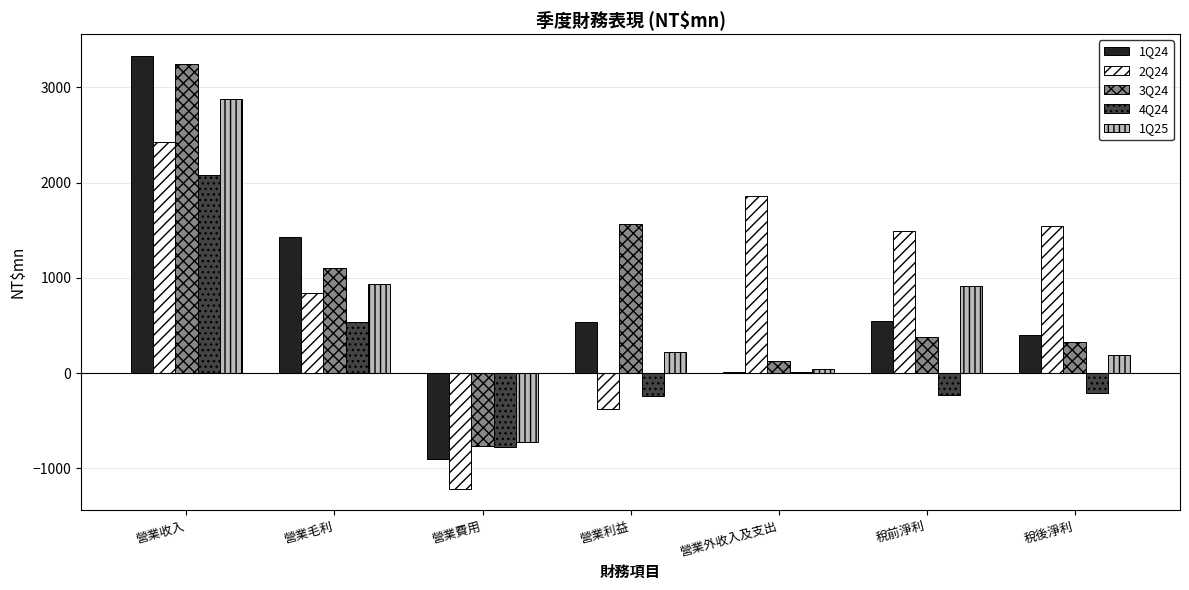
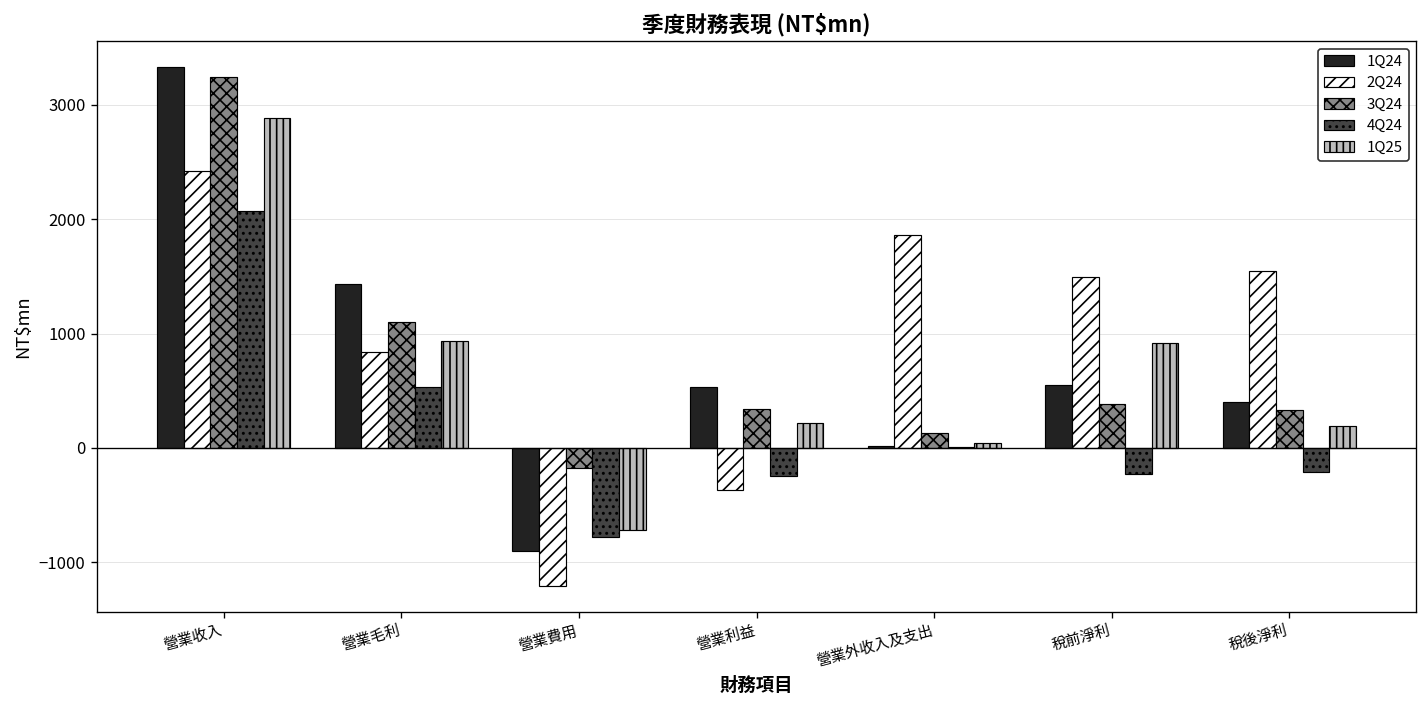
  {
    "2Q24": {
      "營業收入": 2400,
      "營業毛利": 800,
      "營業費用": -1200,
      "營業利益": -400,
      "營業外收入及支出": 1900,
      "稅前淨利": 1500,
      "稅後淨利": 1500
    },
    "3Q24": {
      "營業收入": 3200,
      "營業毛利": 1100,
-     "營業費用": -800,
-     "營業利益": 1600,
+     "營業費用": -200,
+     "營業利益": 300,
      "營業外收入及支出": 100,
      "稅前淨利": 400,
      "稅後淨利": 300
    },
    "1Q25": {
      "營業收入": 2900,
      "營業毛利": 900,
      "營業費用": -700,
      "營業利益": 200,
      "營業外收入及支出": 0,
      "稅前淨利": 900,
      "稅後淨利": 200
    }
  }
